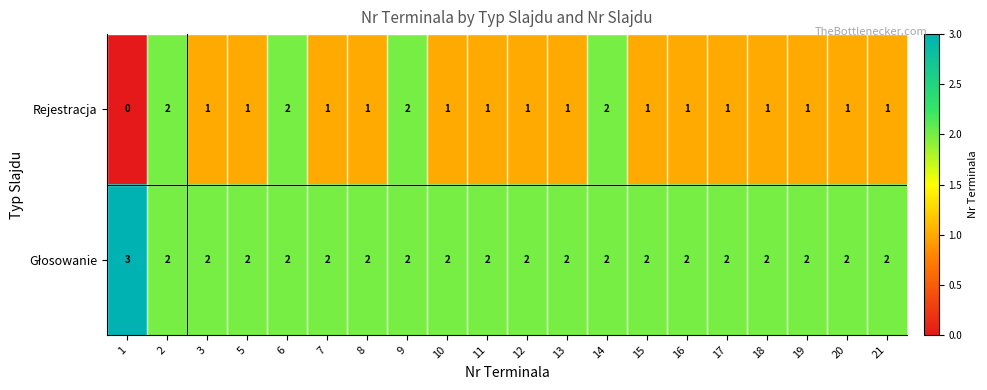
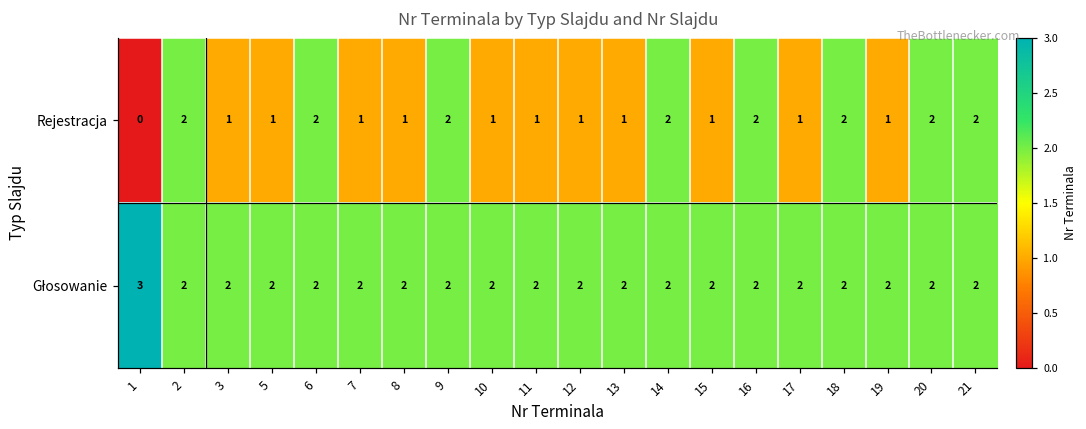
  {
    "Rejestracja": {
      "1": 0,
      "2": 2,
      "3": 1,
      "5": 1,
      "6": 2,
      "7": 1,
      "8": 1,
      "9": 2,
      "10": 1,
      "11": 1,
      "12": 1,
      "13": 1,
      "14": 2,
      "15": 1,
-     "16": 1,
+     "16": 2,
      "17": 1,
-     "18": 1,
+     "18": 2,
      "19": 1,
-     "20": 1,
-     "21": 1
+     "20": 2,
+     "21": 2
    },
    "Głosowanie": {
      "1": 3,
      "2": 2,
      "3": 2,
      "5": 2,
      "6": 2,
      "7": 2,
      "8": 2,
      "9": 2,
      "10": 2,
      "11": 2,
      "12": 2,
      "13": 2,
      "14": 2,
      "15": 2,
      "16": 2,
      "17": 2,
      "18": 2,
      "19": 2,
      "20": 2,
      "21": 2
    }
  }
